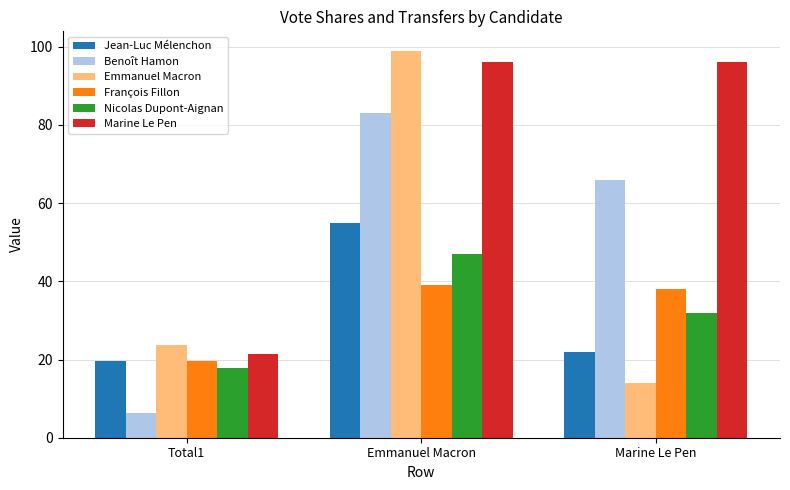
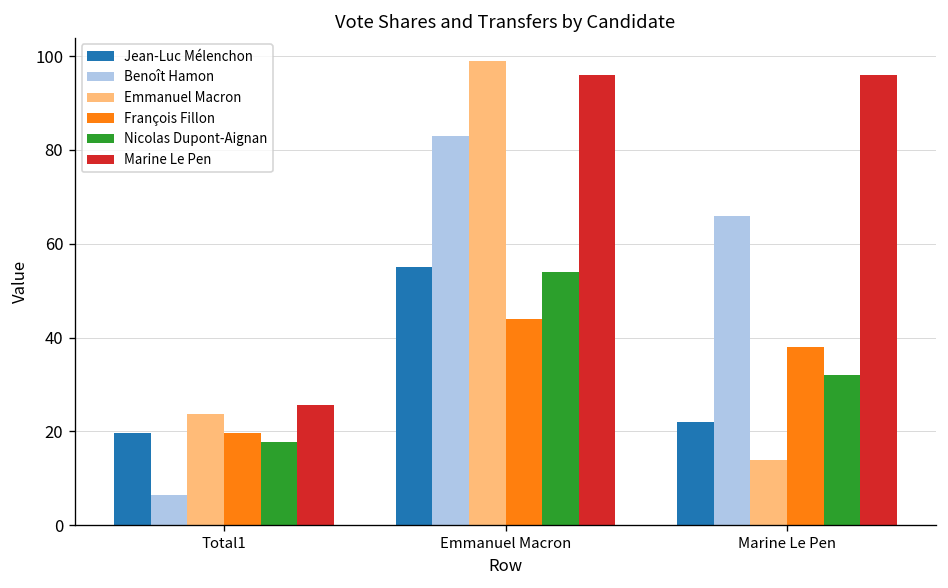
  {
    "Jean-Luc Mélenchon": {
      "Total1": 20,
      "Emmanuel Macron": 55,
      "Marine Le Pen": 22
    },
    "Benoît Hamon": {
      "Total1": 6,
      "Emmanuel Macron": 83,
      "Marine Le Pen": 66
    },
    "Emmanuel Macron": {
      "Total1": 24,
      "Emmanuel Macron": 99,
      "Marine Le Pen": 14
    },
    "François Fillon": {
      "Total1": 20,
-     "Emmanuel Macron": 39,
+     "Emmanuel Macron": 44,
      "Marine Le Pen": 38
    },
    "Nicolas Dupont-Aignan": {
      "Total1": 18,
-     "Emmanuel Macron": 47,
+     "Emmanuel Macron": 54,
      "Marine Le Pen": 32
    },
    "Marine Le Pen": {
-     "Total1": 22,
+     "Total1": 26,
      "Emmanuel Macron": 96,
      "Marine Le Pen": 96
    }
  }
